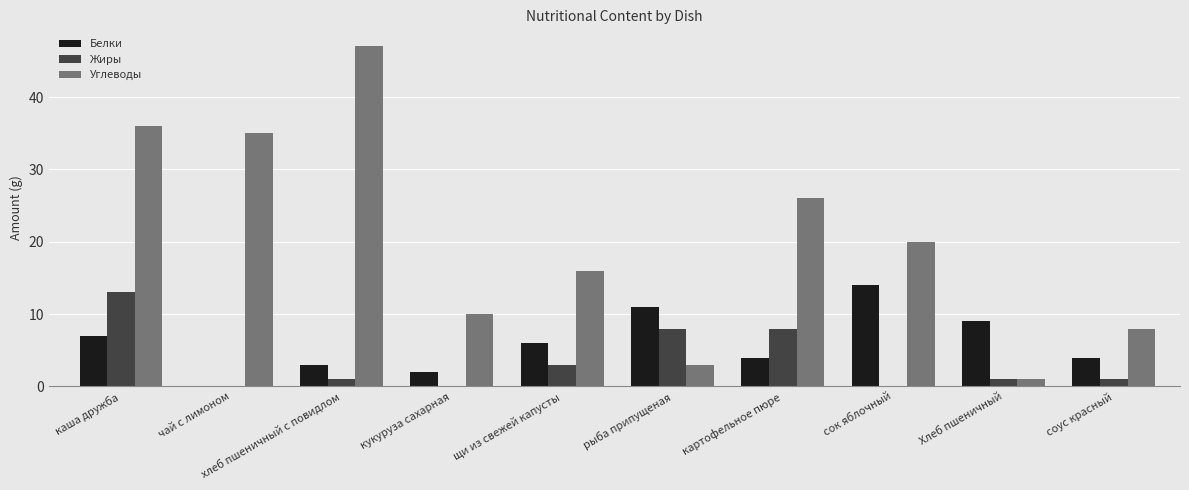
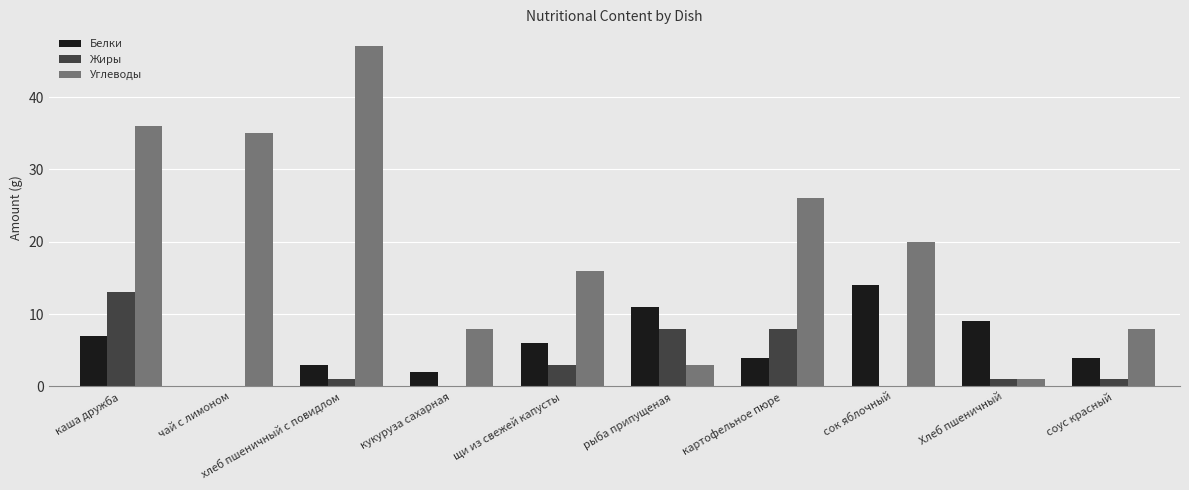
  {
    "Белки": {
      "каша дружба": 7,
      "чай с лимоном": 0,
      "хлеб пшеничный с повидлом": 3,
      "кукуруза сахарная": 2,
      "щи из свежей капусты": 6,
      "рыба припущеная": 11,
      "картофельное пюре": 4,
      "сок яблочный": 14,
      "Хлеб пшеничный": 9,
      "соус красный": 4
    },
    "Жиры": {
      "каша дружба": 13,
      "чай с лимоном": 0,
      "хлеб пшеничный с повидлом": 1,
      "кукуруза сахарная": 0,
      "щи из свежей капусты": 3,
      "рыба припущеная": 8,
      "картофельное пюре": 8,
      "сок яблочный": 0,
      "Хлеб пшеничный": 1,
      "соус красный": 1
    },
    "Углеводы": {
      "каша дружба": 36,
      "чай с лимоном": 35,
      "хлеб пшеничный с повидлом": 47,
-     "кукуруза сахарная": 10,
+     "кукуруза сахарная": 8,
      "щи из свежей капусты": 16,
      "рыба припущеная": 3,
      "картофельное пюре": 26,
      "сок яблочный": 20,
      "Хлеб пшеничный": 1,
      "соус красный": 8
    }
  }
